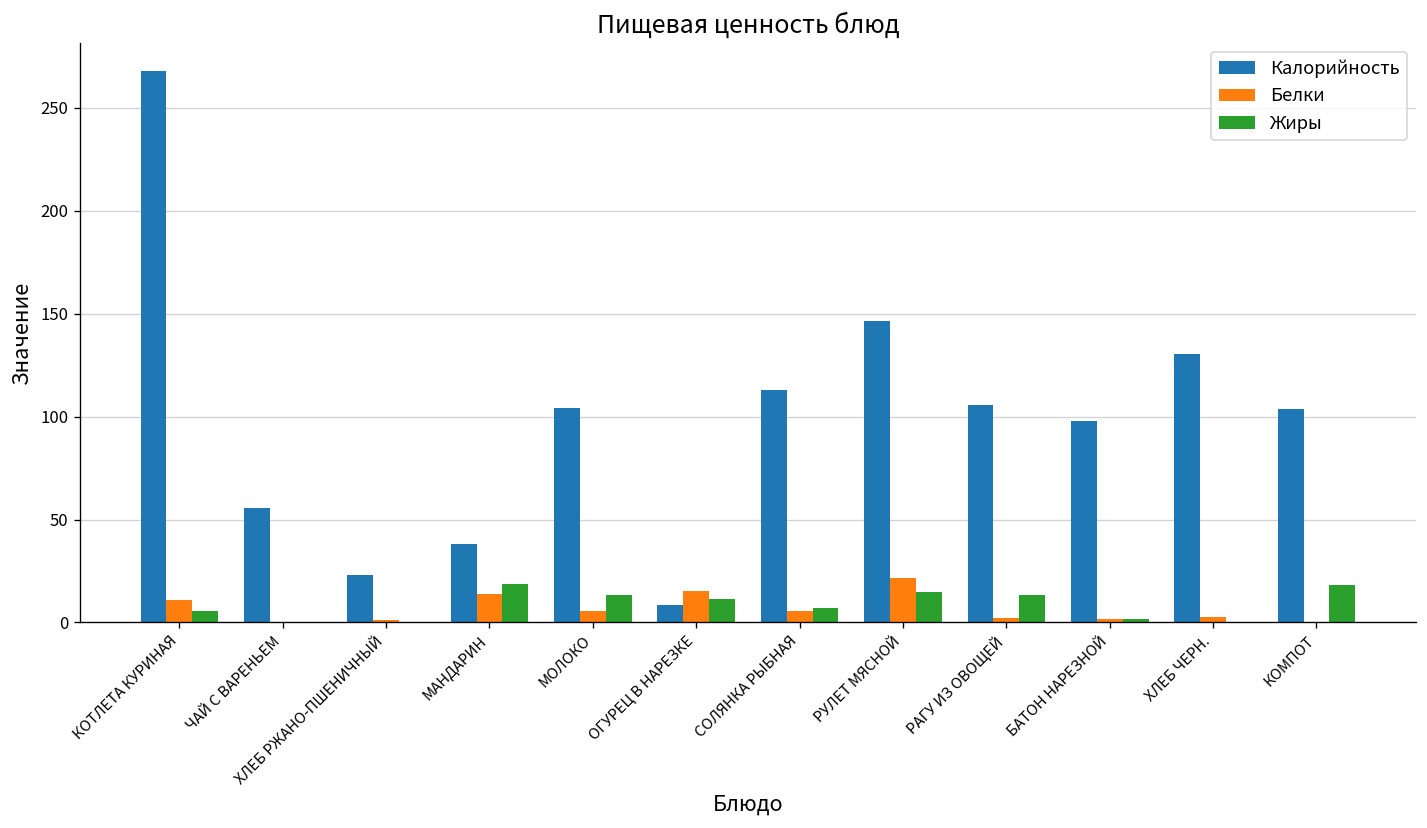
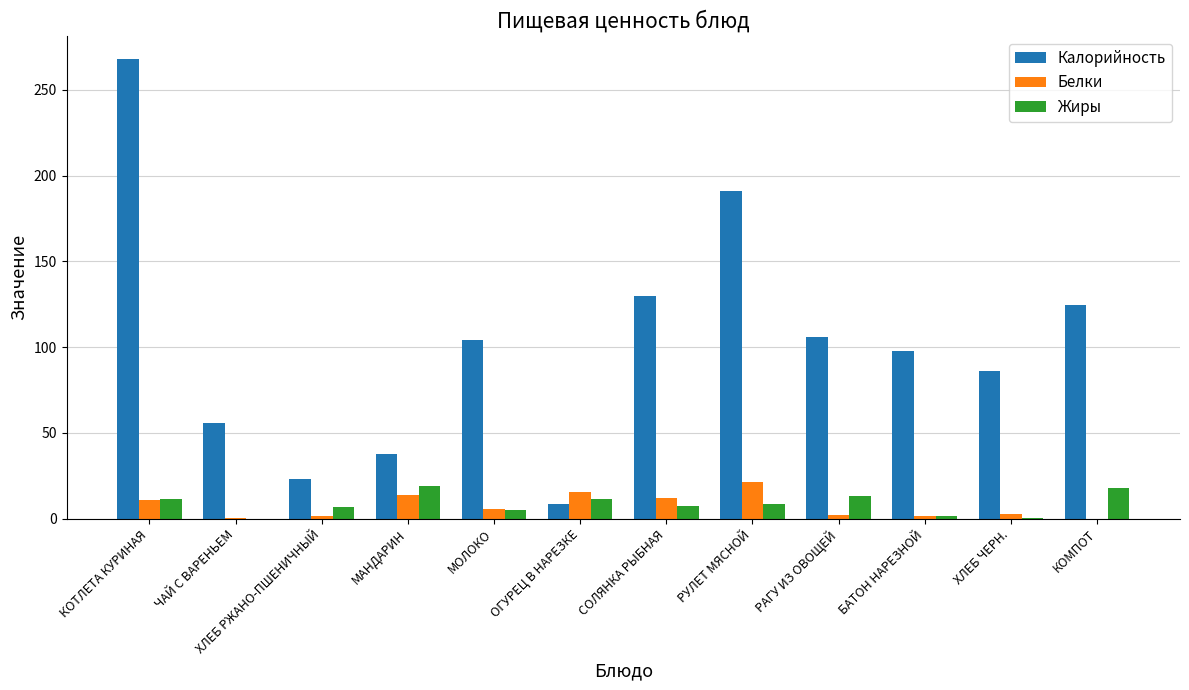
  {
    "Калорийность": {
      "КОТЛЕТА КУРИНАЯ": 268,
      "ЧАЙ С ВАРЕНЬЕМ": 56,
      "ХЛЕБ РЖАНО-ПШЕНИЧНЫЙ": 23,
      "МАНДАРИН": 38,
      "МОЛОКО": 104,
      "ОГУРЕЦ В НАРЕЗКЕ": 9,
-     "СОЛЯНКА РЫБНАЯ": 113,
-     "РУЛЕТ МЯСНОЙ": 146,
+     "СОЛЯНКА РЫБНАЯ": 130,
+     "РУЛЕТ МЯСНОЙ": 191,
      "РАГУ ИЗ ОВОЩЕЙ": 106,
      "БАТОН НАРЕЗНОЙ": 98,
-     "ХЛЕБ ЧЕРН.": 130,
-     "КОМПОТ": 104
+     "ХЛЕБ ЧЕРН.": 86,
+     "КОМПОТ": 125
    },
    "Белки": {
      "КОТЛЕТА КУРИНАЯ": 11,
      "МАНДАРИН": 14,
      "МОЛОКО": 6,
      "ОГУРЕЦ В НАРЕЗКЕ": 16,
-     "СОЛЯНКА РЫБНАЯ": 6,
+     "СОЛЯНКА РЫБНАЯ": 12,
      "РУЛЕТ МЯСНОЙ": 22,
      "РАГУ ИЗ ОВОЩЕЙ": 2,
      "БАТОН НАРЕЗНОЙ": 2,
      "ХЛЕБ ЧЕРН.": 3
    },
    "Жиры": {
-     "КОТЛЕТА КУРИНАЯ": 6,
-     "ХЛЕБ РЖАНО-ПШЕНИЧНЫЙ": 0,
+     "КОТЛЕТА КУРИНАЯ": 11,
+     "ХЛЕБ РЖАНО-ПШЕНИЧНЫЙ": 7,
      "МАНДАРИН": 19,
-     "МОЛОКО": 14,
+     "МОЛОКО": 5,
      "ОГУРЕЦ В НАРЕЗКЕ": 12,
      "СОЛЯНКА РЫБНАЯ": 7,
-     "РУЛЕТ МЯСНОЙ": 15,
+     "РУЛЕТ МЯСНОЙ": 8,
      "РАГУ ИЗ ОВОЩЕЙ": 14,
      "КОМПОТ": 18
    }
  }
